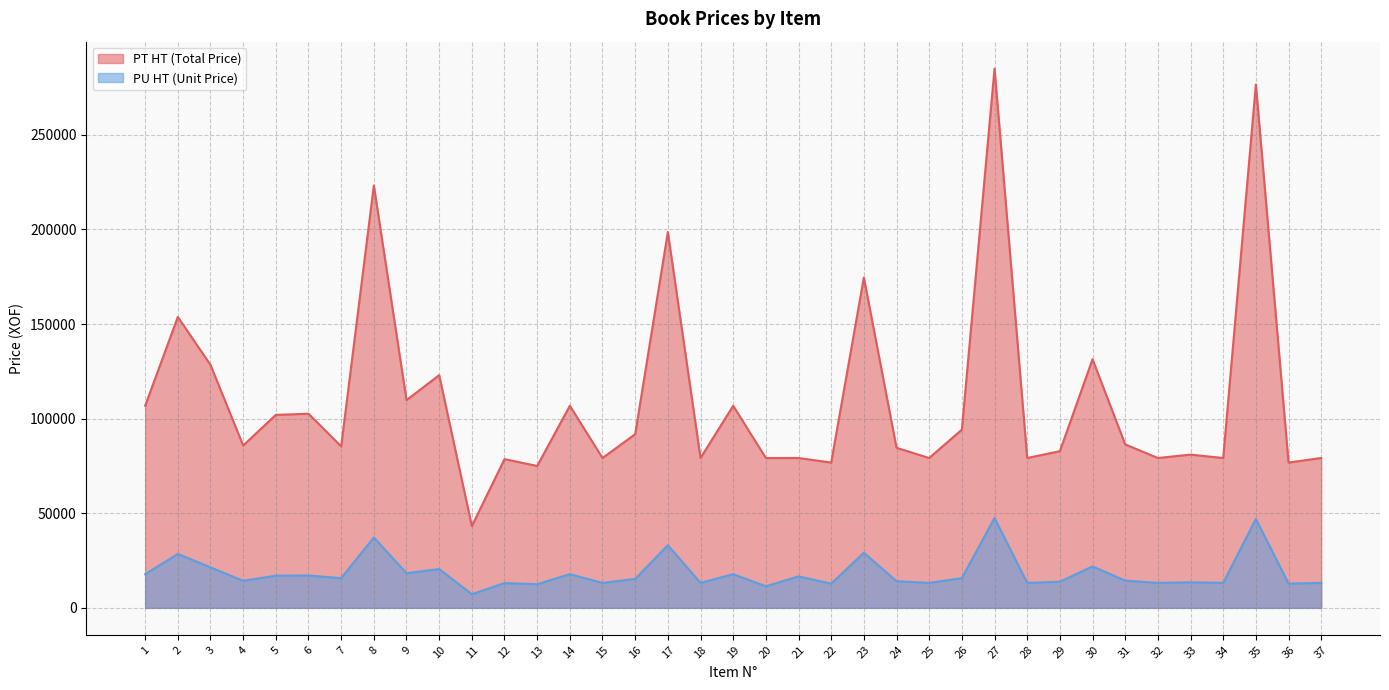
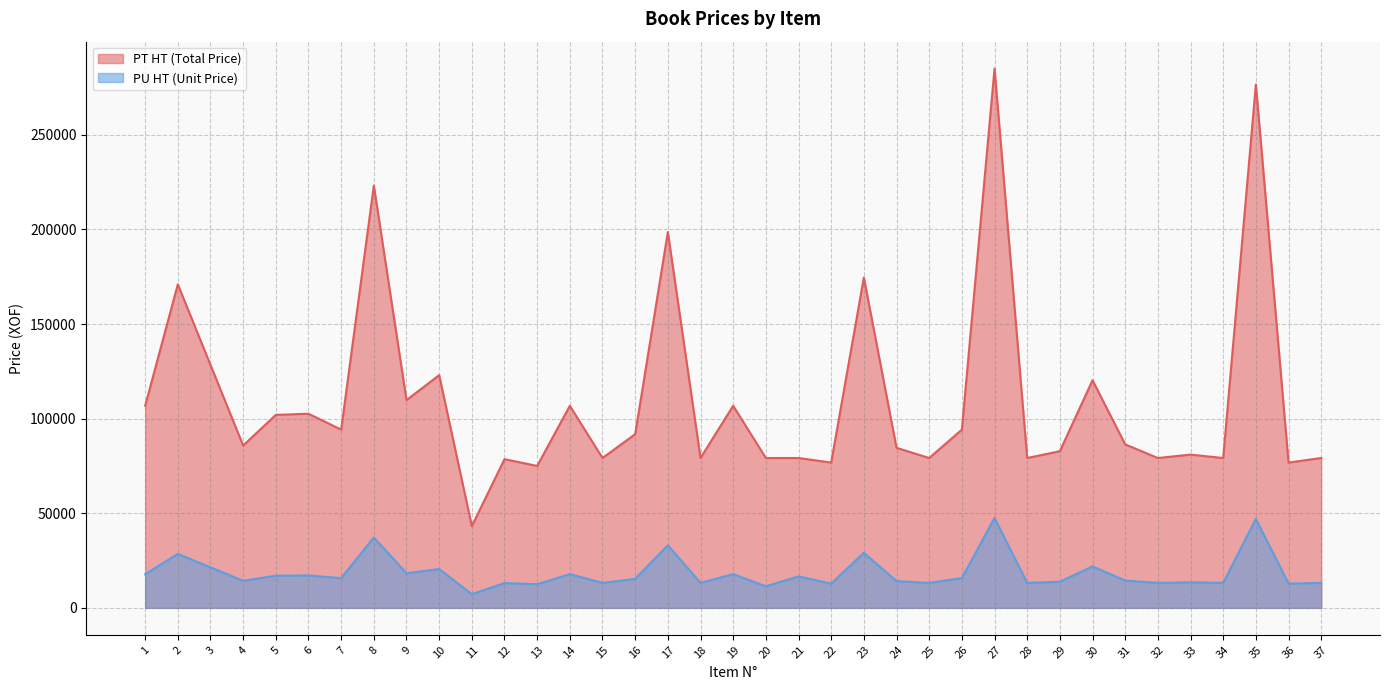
  {
    "PT HT (Total Price)": {
      "1": 107000,
-     "2": 154000,
+     "2": 171000,
      "3": 128000,
      "4": 86000,
      "5": 102000,
      "6": 103000,
-     "7": 85000,
+     "7": 94000,
      "8": 223000,
      "9": 110000,
      "10": 123000,
      "11": 43000,
      "12": 79000,
      "13": 75000,
      "14": 107000,
      "15": 79000,
      "16": 92000,
      "17": 199000,
      "18": 79000,
      "19": 107000,
      "20": 79000,
      "21": 79000,
      "22": 77000,
      "23": 175000,
      "24": 85000,
      "25": 79000,
      "26": 94000,
      "27": 285000,
      "28": 79000,
      "29": 83000,
-     "30": 131000,
+     "30": 120000,
      "31": 86000,
      "32": 79000,
      "33": 81000,
      "34": 79000,
      "35": 277000,
      "36": 77000,
      "37": 79000
    },
    "PU HT (Unit Price)": {
      "1": 18000,
      "2": 29000,
      "3": 21000,
      "4": 14000,
      "5": 17000,
      "6": 17000,
      "7": 16000,
      "8": 37000,
      "9": 18000,
      "10": 21000,
      "11": 7000,
      "12": 13000,
      "13": 13000,
      "14": 18000,
      "15": 13000,
      "16": 15000,
      "17": 33000,
      "18": 13000,
      "19": 18000,
      "20": 11000,
      "21": 17000,
      "22": 13000,
      "23": 29000,
      "24": 14000,
      "25": 13000,
      "26": 16000,
      "27": 48000,
      "28": 13000,
      "29": 14000,
      "30": 22000,
      "31": 14000,
      "32": 13000,
      "33": 14000,
      "34": 13000,
      "35": 47000,
      "36": 13000,
      "37": 13000
    }
  }
